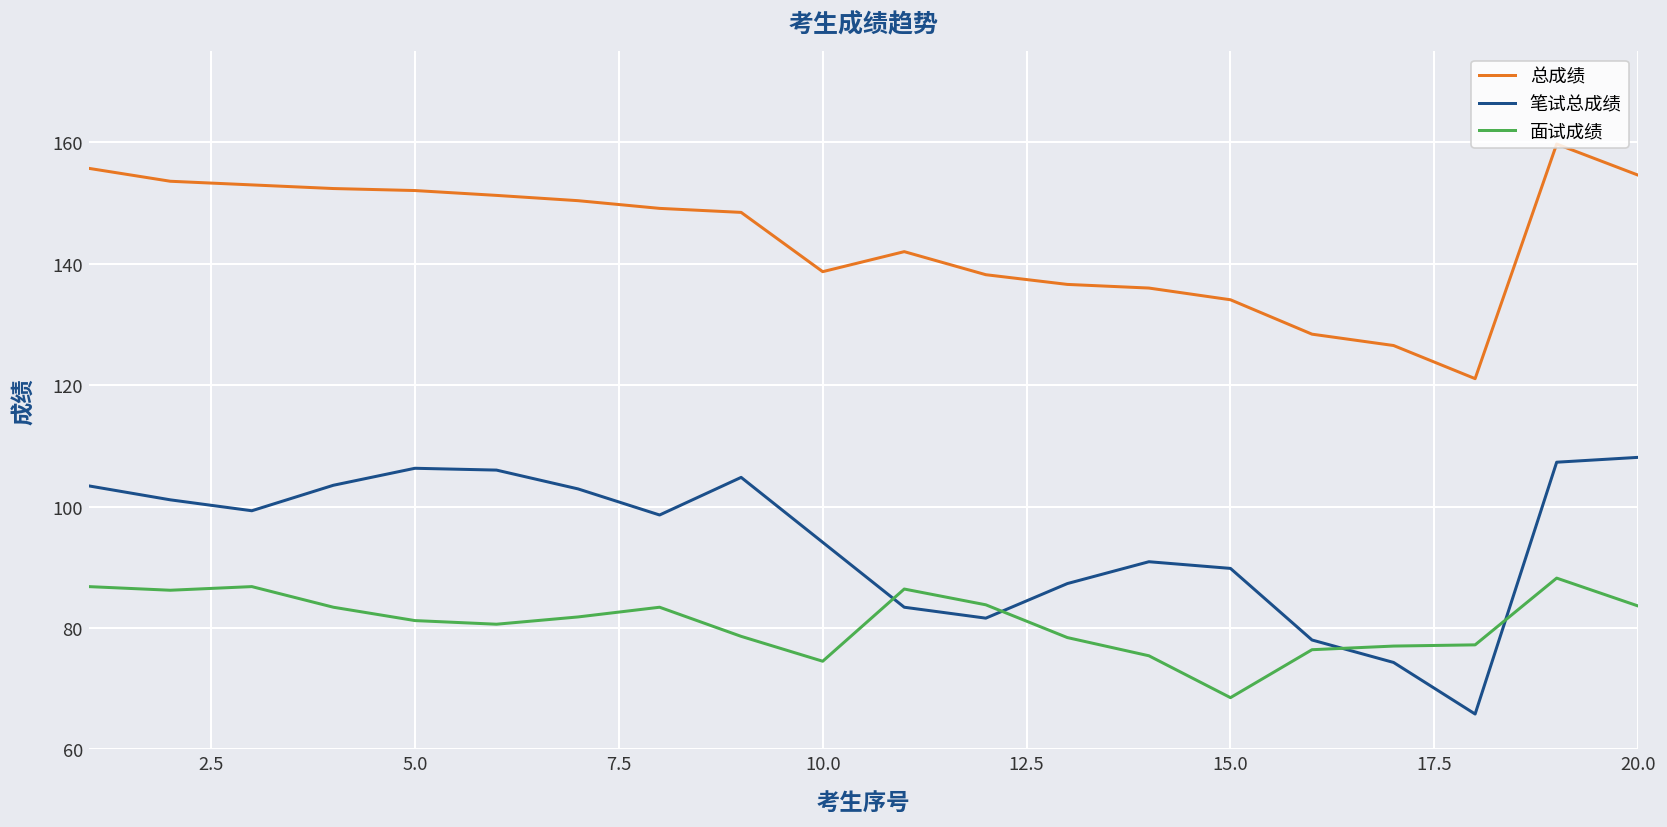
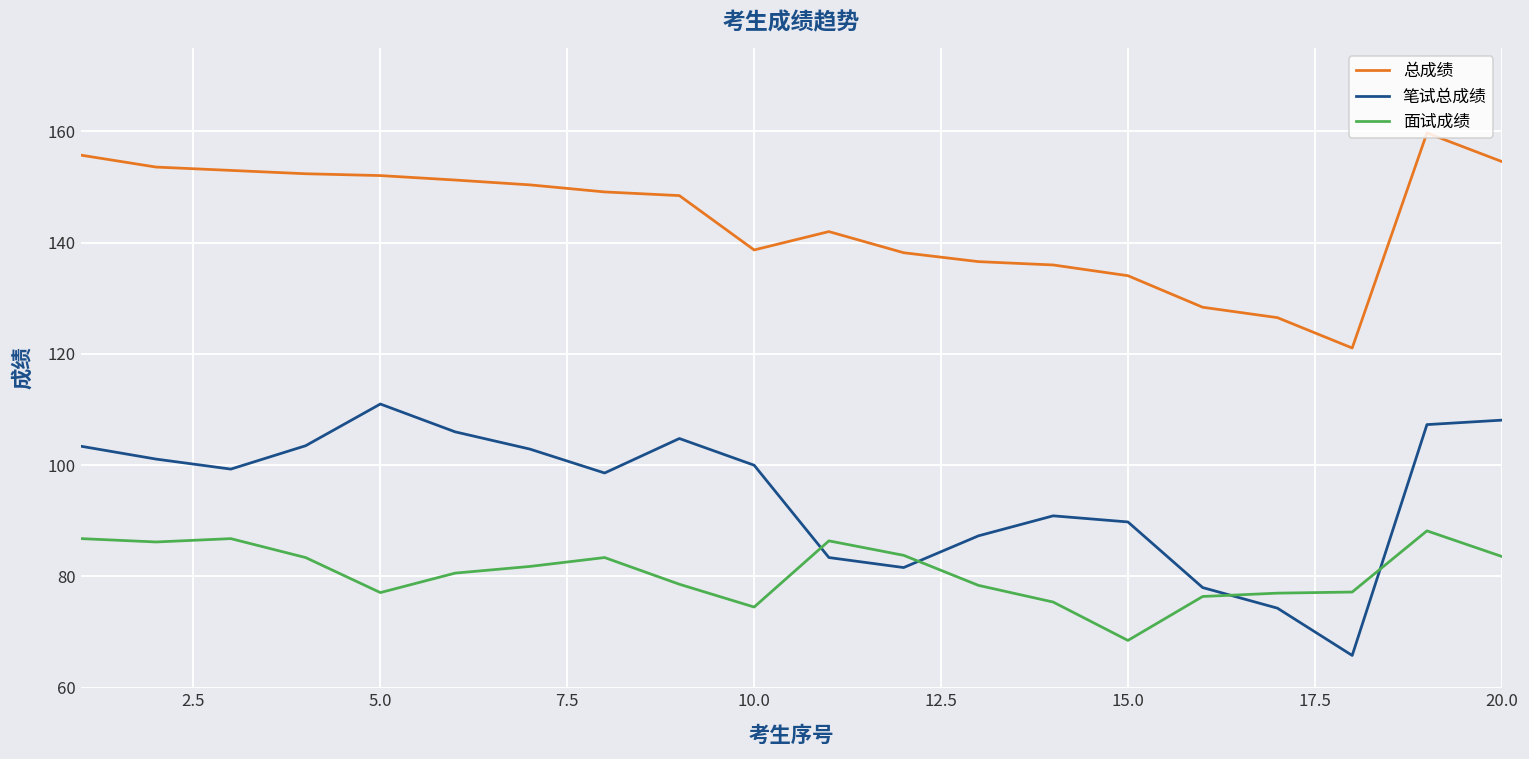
  {
    "总成绩": {
      "5.0": 152,
      "10.0": 139,
      "15.0": 134,
      "20.0": 155
    },
    "笔试总成绩": {
-     "5.0": 106,
-     "10.0": 94,
+     "5.0": 111,
+     "10.0": 100,
      "15.0": 90,
      "20.0": 108
    },
    "面试成绩": {
-     "5.0": 81,
+     "5.0": 77,
      "10.0": 75,
      "15.0": 69,
      "20.0": 84
    }
  }
